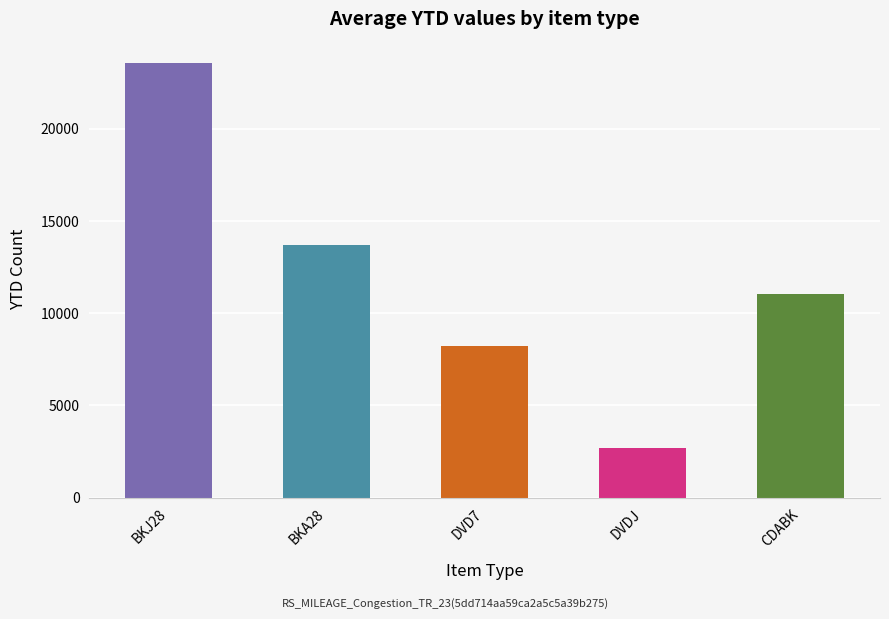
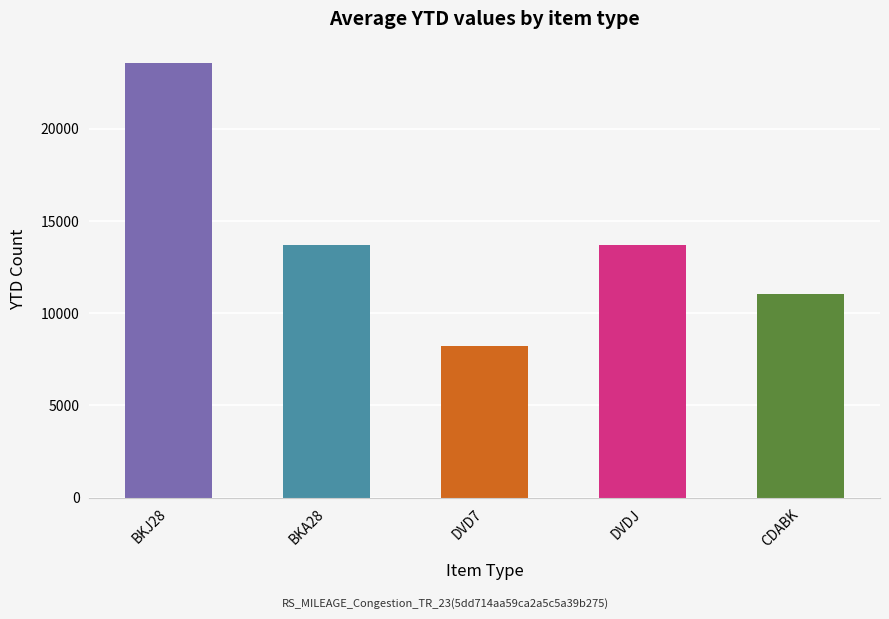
  {
    "BKJ28": 23600,
    "BKA28": 13700,
    "DVD7": 8200,
-   "DVDJ": 2700,
+   "DVDJ": 13700,
    "CDABK": 11100
  }
